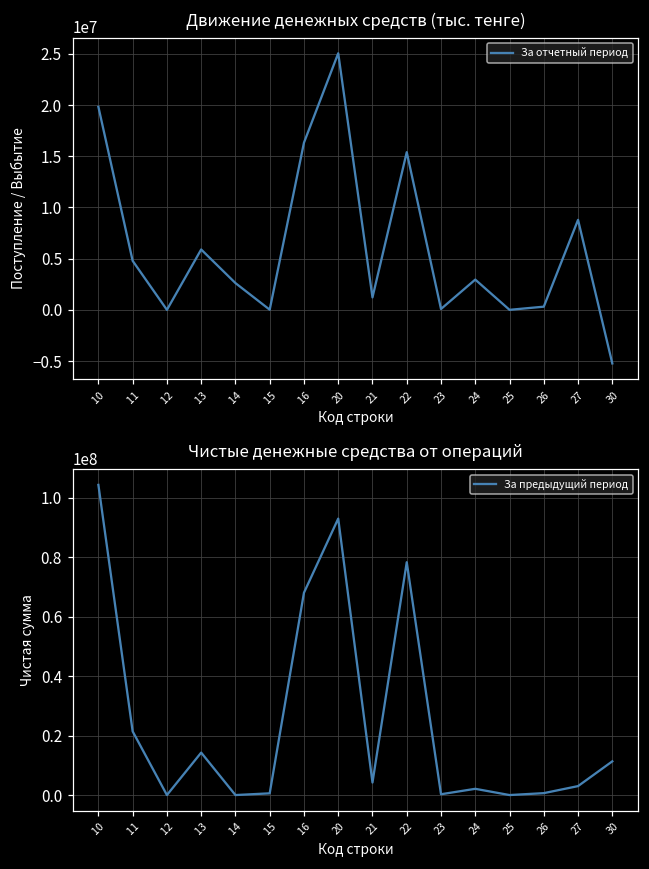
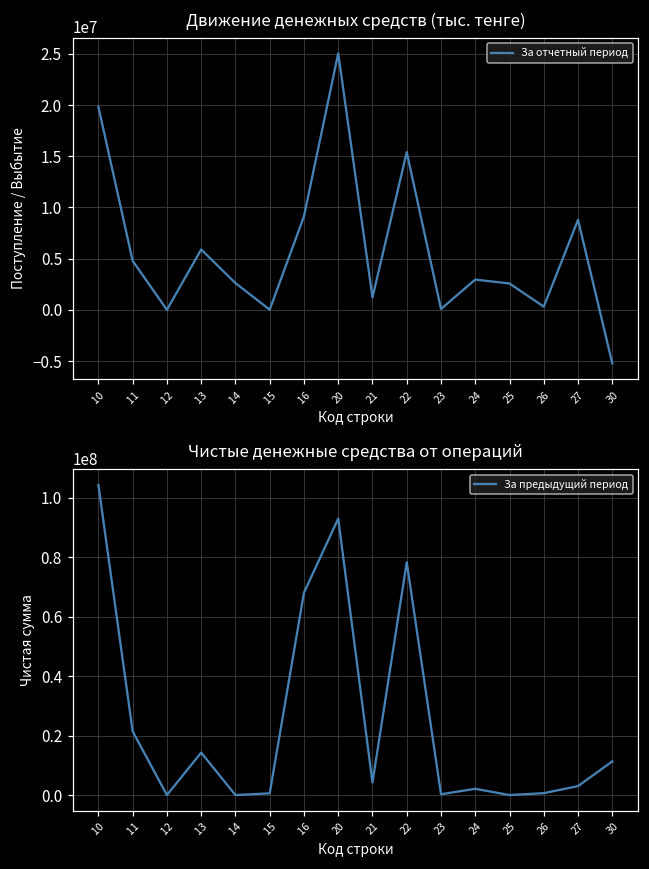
  {
    "Движение денежных средств (тыс. тенге)": {
      "10": 20000000,
      "11": 5000000,
      "12": 0,
      "13": 6000000,
      "14": 3000000,
      "15": 0,
-     "16": 16000000,
+     "16": 9000000,
      "20": 25000000,
      "21": 1000000,
      "22": 15000000,
      "23": 0,
      "24": 3000000,
-     "25": 0,
+     "25": 3000000,
      "26": 0,
      "27": 9000000,
      "30": -5000000
    },
    "Чистые денежные средства от операций": {
      "10": 104000000,
      "11": 21000000,
      "12": 0,
      "13": 14000000,
      "14": 0,
      "15": 1000000,
      "16": 68000000,
      "20": 93000000,
      "21": 4000000,
      "22": 78000000,
      "23": 0,
      "24": 2000000,
      "25": 0,
      "26": 1000000,
      "27": 3000000,
      "30": 11000000
    }
  }
